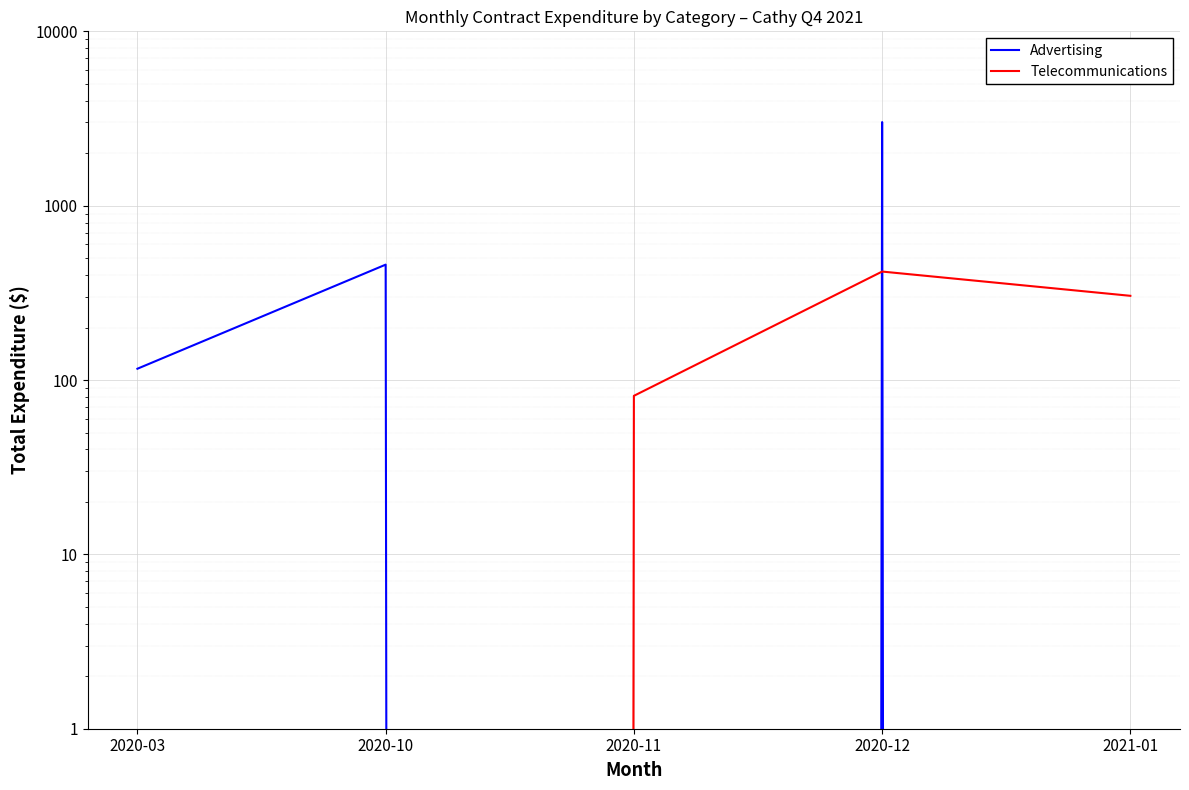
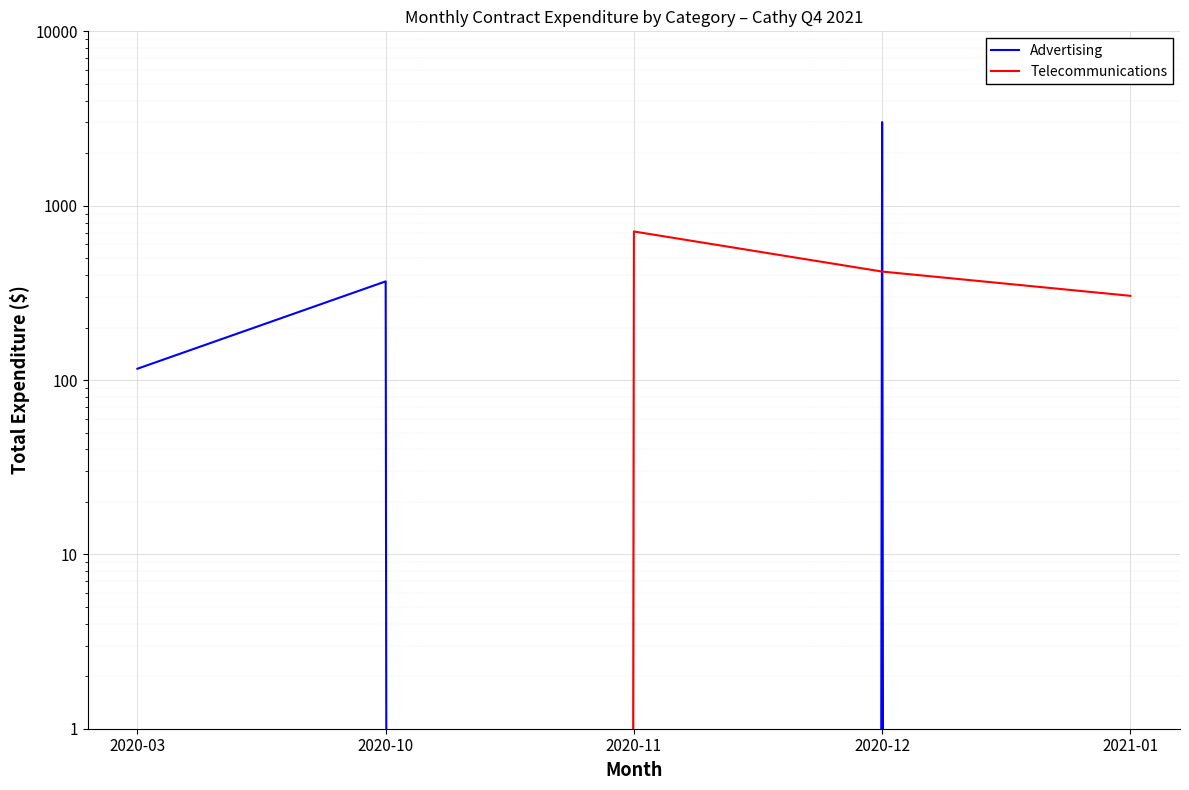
  {
    "Advertising": {
      "2020-03": 120,
-     "2020-10": 460,
+     "2020-10": 370,
      "2020-12": 3000
    },
    "Telecommunications": {
-     "2020-11": 80,
+     "2020-11": 710,
      "2020-12": 420,
      "2021-01": 300
    }
  }
